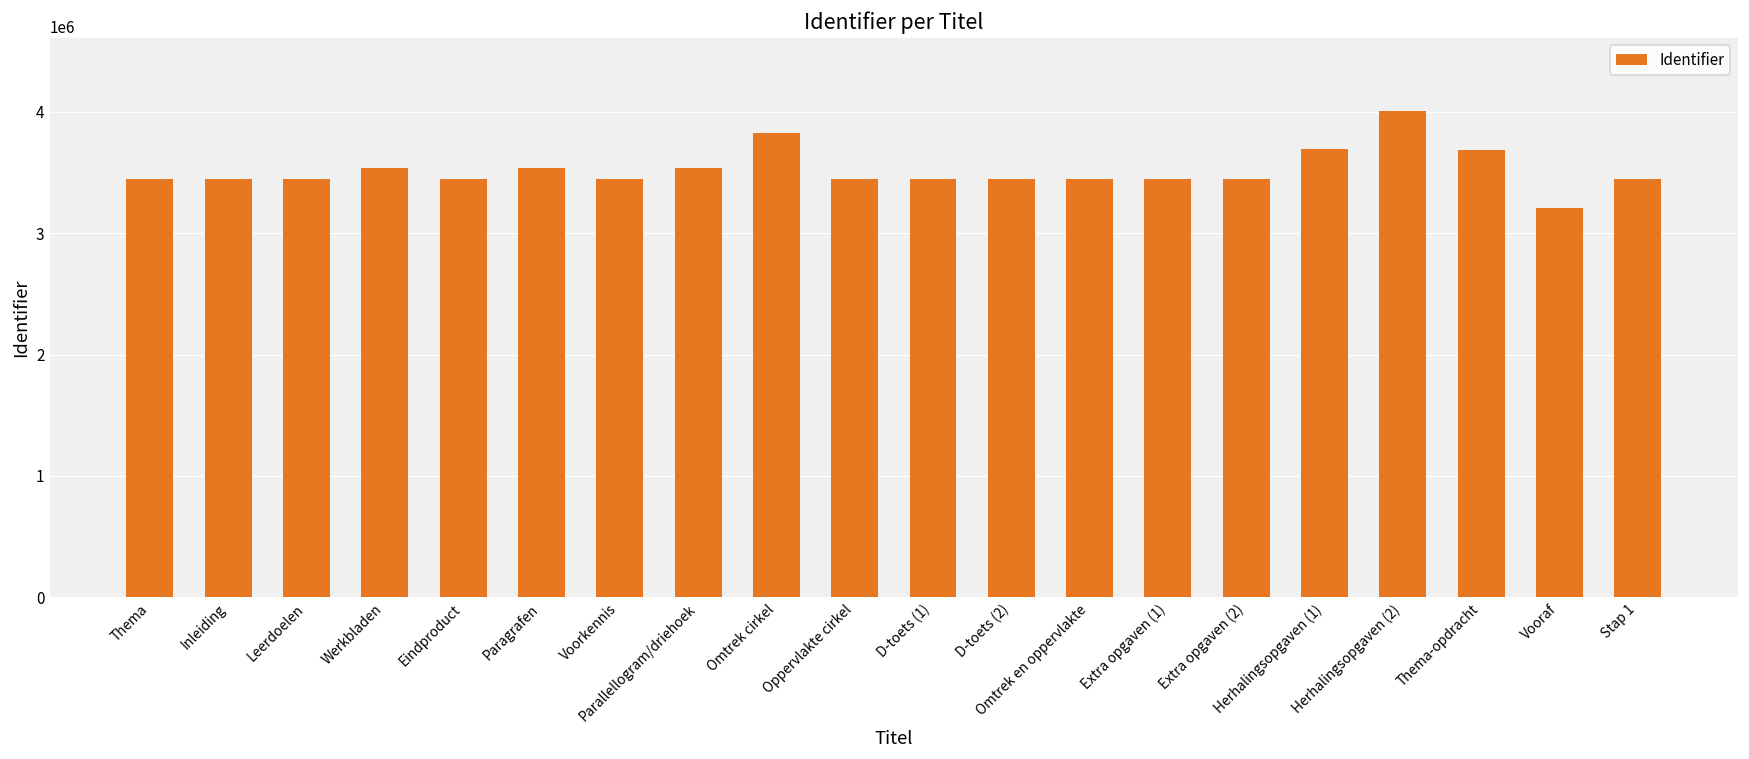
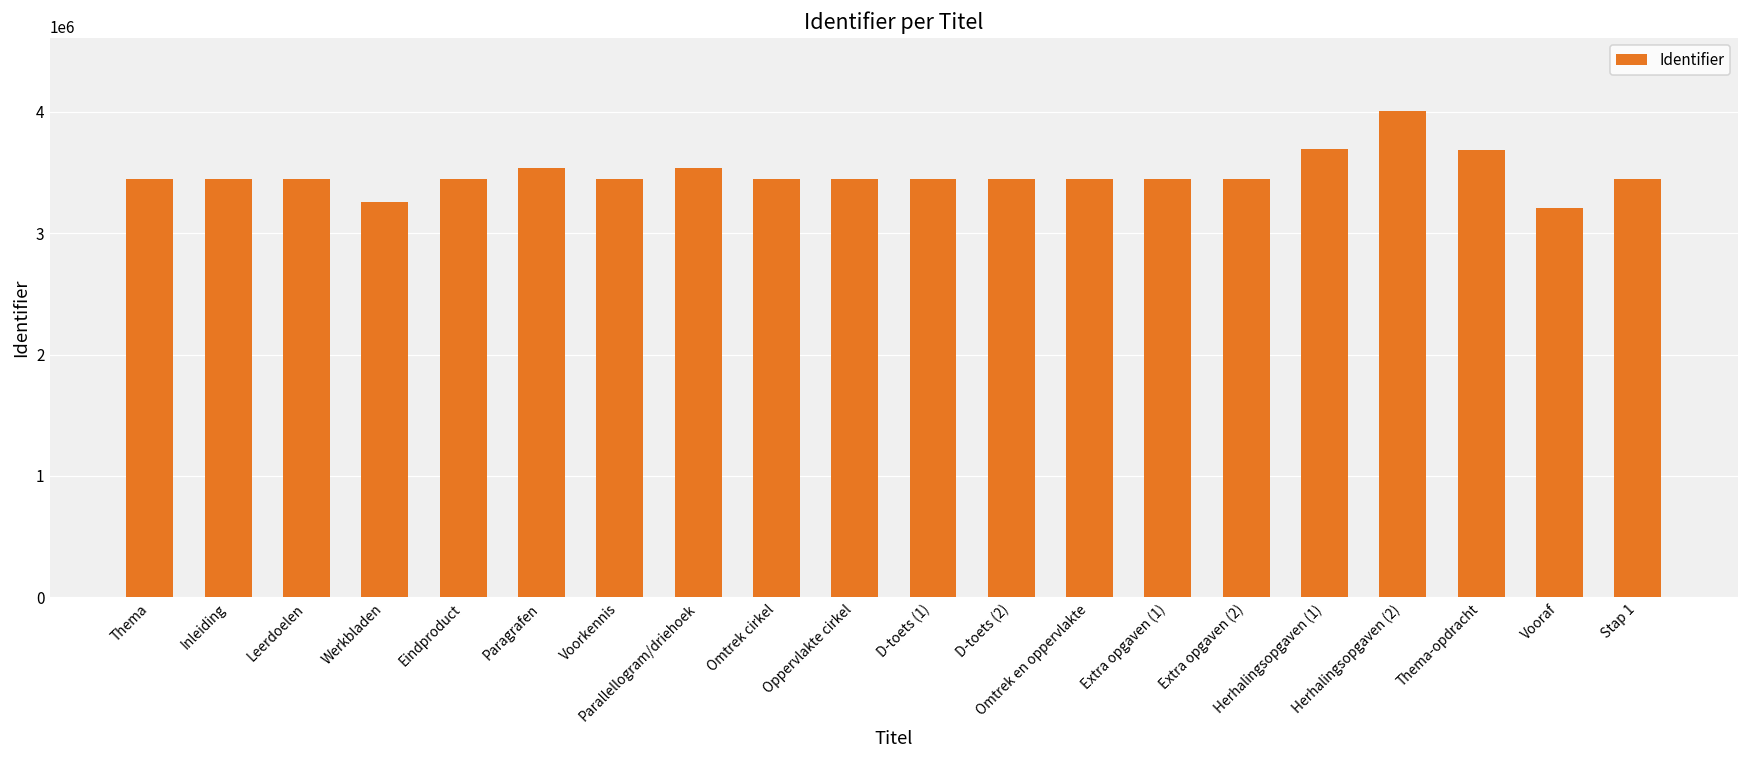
  {
    "Thema": 3450000,
    "Inleiding": 3450000,
    "Leerdoelen": 3450000,
-   "Werkbladen": 3530000,
+   "Werkbladen": 3260000,
    "Eindproduct": 3450000,
    "Paragrafen": 3530000,
    "Voorkennis": 3450000,
    "Parallellogram/driehoek": 3530000,
-   "Omtrek cirkel": 3830000,
+   "Omtrek cirkel": 3450000,
    "Oppervlakte cirkel": 3450000,
    "D-toets (1)": 3450000,
    "D-toets (2)": 3450000,
    "Omtrek en oppervlakte": 3450000,
    "Extra opgaven (1)": 3450000,
    "Extra opgaven (2)": 3450000,
    "Herhalingsopgaven (1)": 3690000,
    "Herhalingsopgaven (2)": 4010000,
    "Thema-opdracht": 3680000,
    "Vooraf": 3210000,
    "Stap 1": 3450000
  }
